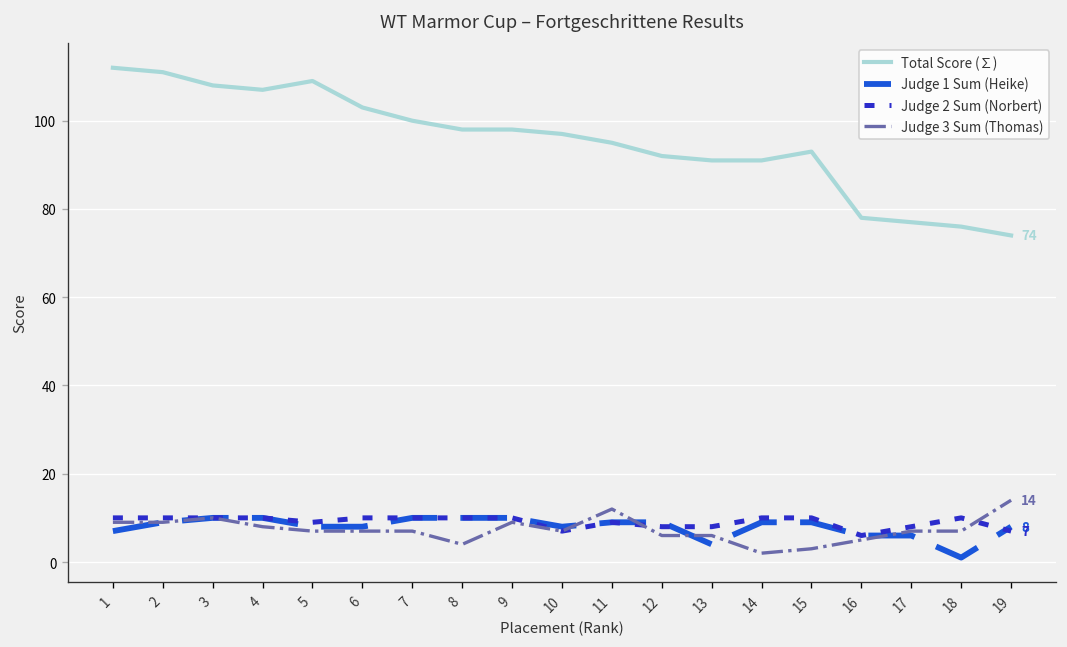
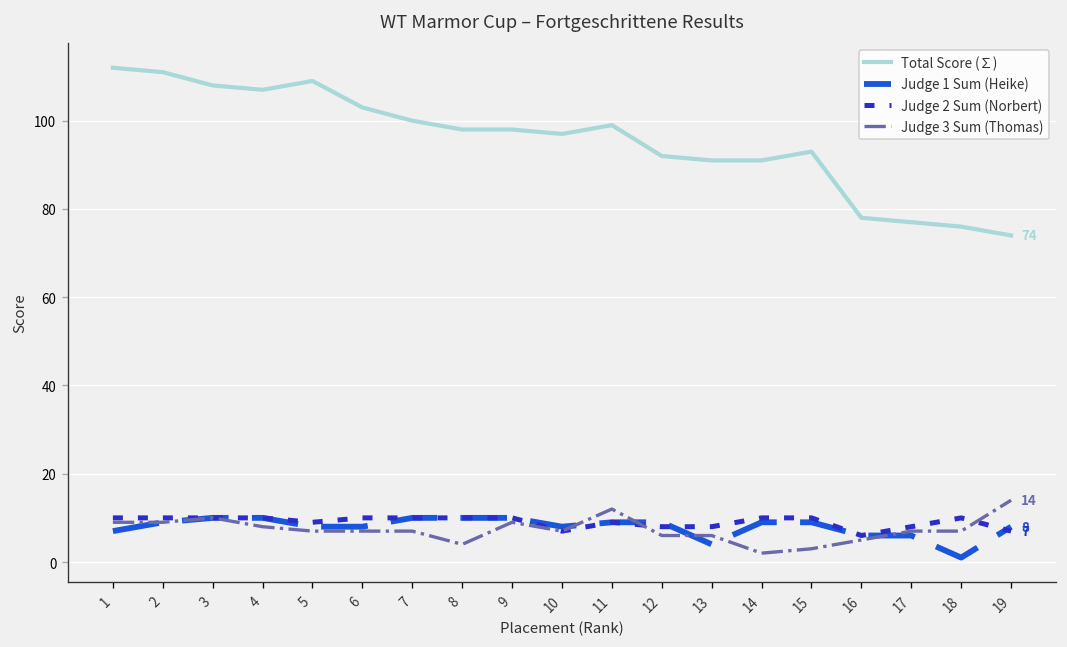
  {
    "Total Score (∑)": {
      "1": 112,
      "2": 111,
      "3": 108,
      "4": 107,
      "5": 109,
      "6": 103,
      "7": 100,
      "8": 98,
      "9": 98,
      "10": 97,
-     "11": 95,
+     "11": 99,
      "12": 92,
      "13": 91,
      "14": 91,
      "15": 93,
      "16": 78,
      "17": 77,
      "18": 76
    },
    "Judge 3 Sum (Thomas)": {
      "19": 14
    }
  }
